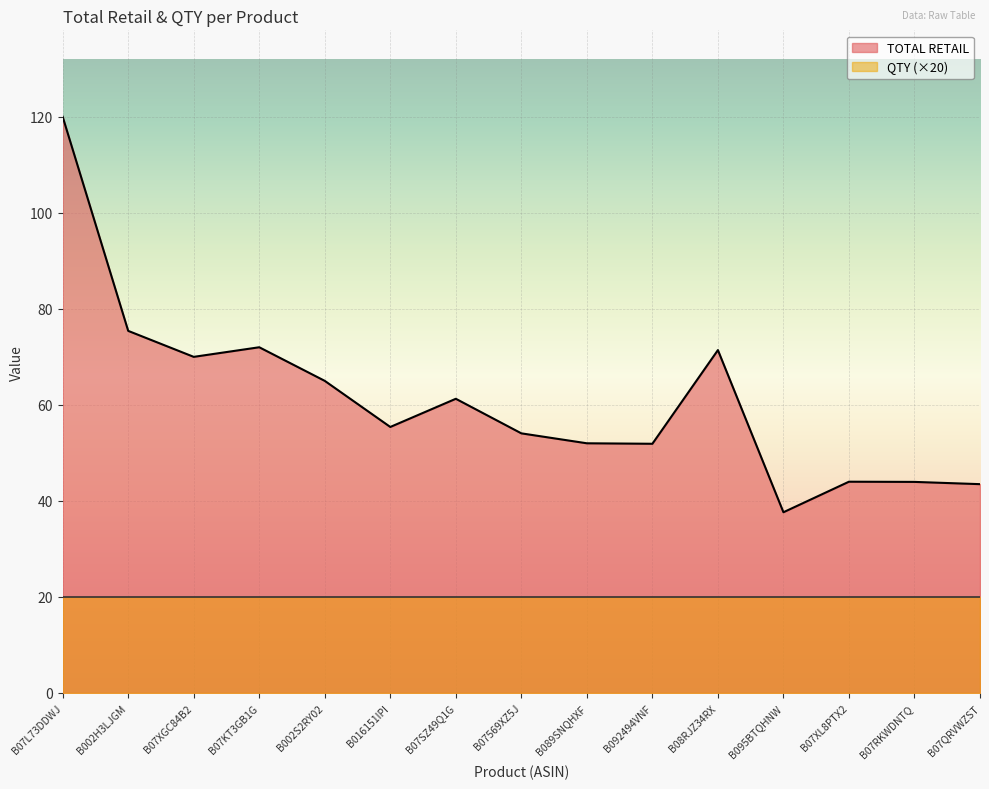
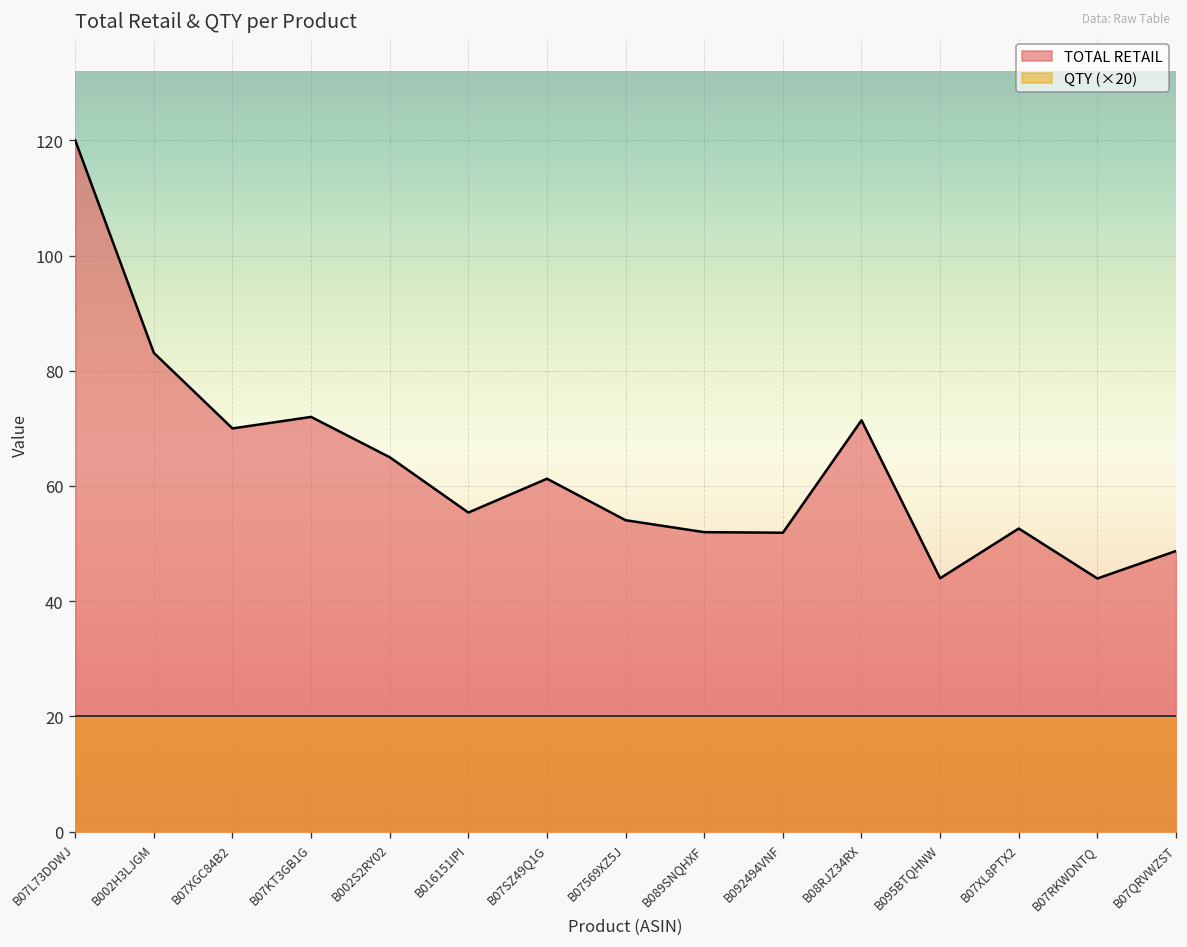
  {
    "TOTAL RETAIL": {
      "B07L73DDWJ": 120,
-     "B002H3LJGM": 75,
+     "B002H3LJGM": 83,
      "B07XGC84B2": 70,
      "B07KT3GB1G": 72,
      "B002S2RY02": 65,
      "B016151IPI": 55,
      "B07SZ49Q1G": 61,
      "B07569XZ5J": 54,
      "B089SNQHXF": 52,
      "B092494VNF": 52,
      "B08RJZ34RX": 71,
-     "B095BTQHNW": 38,
-     "B07XL8PTX2": 44,
+     "B095BTQHNW": 44,
+     "B07XL8PTX2": 53,
      "B07RKWDNTQ": 44,
-     "B07QRVWZST": 43
+     "B07QRVWZST": 49
    },
    "QTY (×20)": {
      "B07L73DDWJ": 20,
      "B002H3LJGM": 20,
      "B07XGC84B2": 20,
      "B07KT3GB1G": 20,
      "B002S2RY02": 20,
      "B016151IPI": 20,
      "B07SZ49Q1G": 20,
      "B07569XZ5J": 20,
      "B089SNQHXF": 20,
      "B092494VNF": 20,
      "B08RJZ34RX": 20,
      "B095BTQHNW": 20,
      "B07XL8PTX2": 20,
      "B07RKWDNTQ": 20,
      "B07QRVWZST": 20
    }
  }
